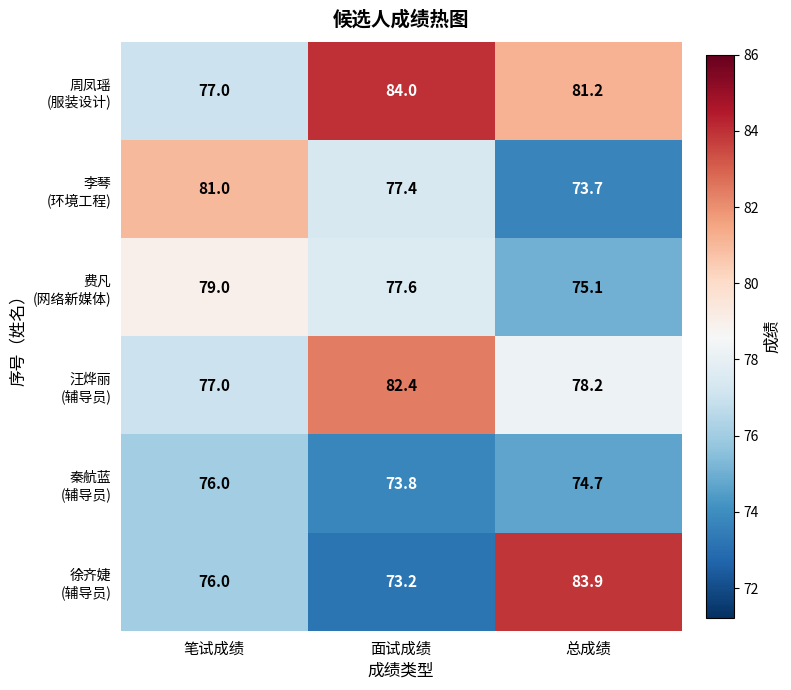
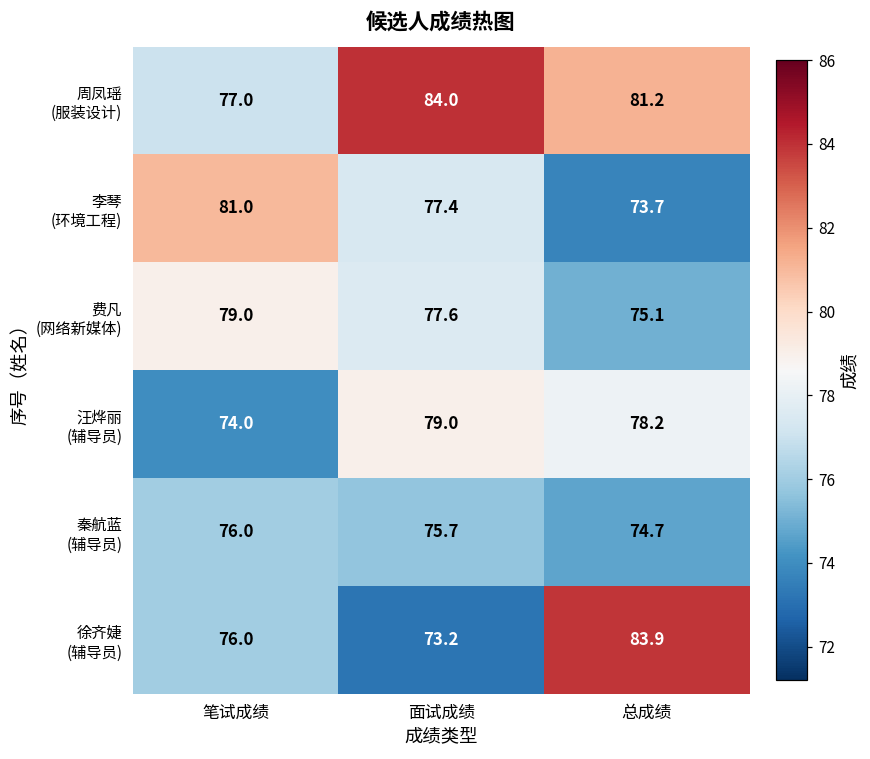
  {
    "周凤瑶 (服装设计)": {
      "笔试成绩": 77.0,
      "面试成绩": 84.0,
      "总成绩": 81.2
    },
    "李琴 (环境工程)": {
      "笔试成绩": 81.0,
      "面试成绩": 77.4,
      "总成绩": 73.7
    },
    "费凡 (网络新媒体)": {
      "笔试成绩": 79.0,
      "面试成绩": 77.6,
      "总成绩": 75.1
    },
    "汪烨丽 (辅导员)": {
-     "笔试成绩": 77.0,
-     "面试成绩": 82.4,
+     "笔试成绩": 74.0,
+     "面试成绩": 79.0,
      "总成绩": 78.2
    },
    "秦航蓝 (辅导员)": {
      "笔试成绩": 76.0,
-     "面试成绩": 73.8,
+     "面试成绩": 75.7,
      "总成绩": 74.7
    },
    "徐齐婕 (辅导员)": {
      "笔试成绩": 76.0,
      "面试成绩": 73.2,
      "总成绩": 83.9
    }
  }
